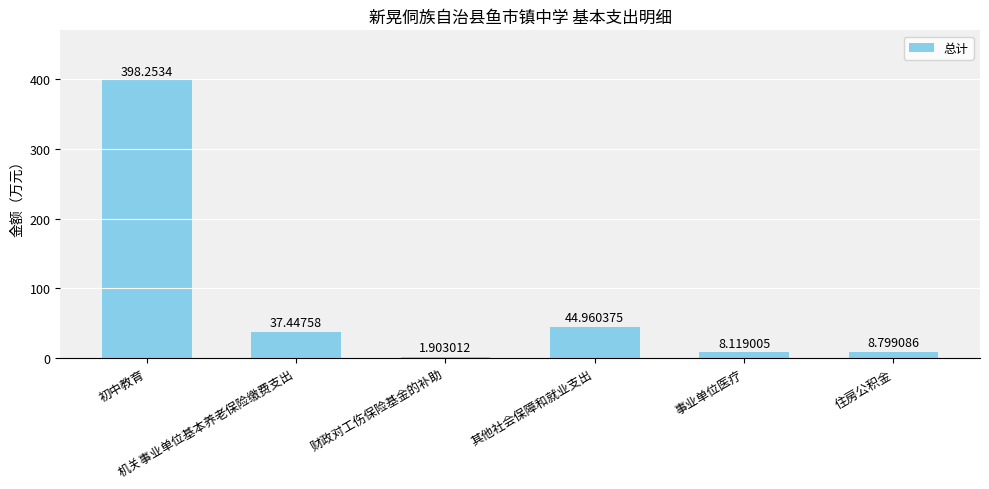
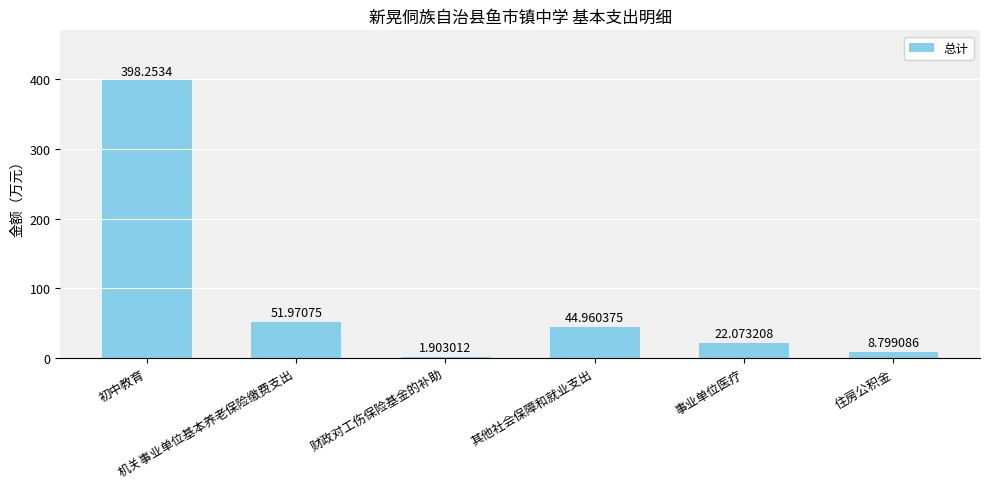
  {
    "初中教育": 398.2534,
-   "机关事业单位基本养老保险缴费支出": 37.44758,
+   "机关事业单位基本养老保险缴费支出": 51.97075,
    "财政对工伤保险基金的补助": 1.903012,
    "其他社会保障和就业支出": 44.960375,
-   "事业单位医疗": 8.119005,
+   "事业单位医疗": 22.073208,
    "住房公积金": 8.799086
  }
